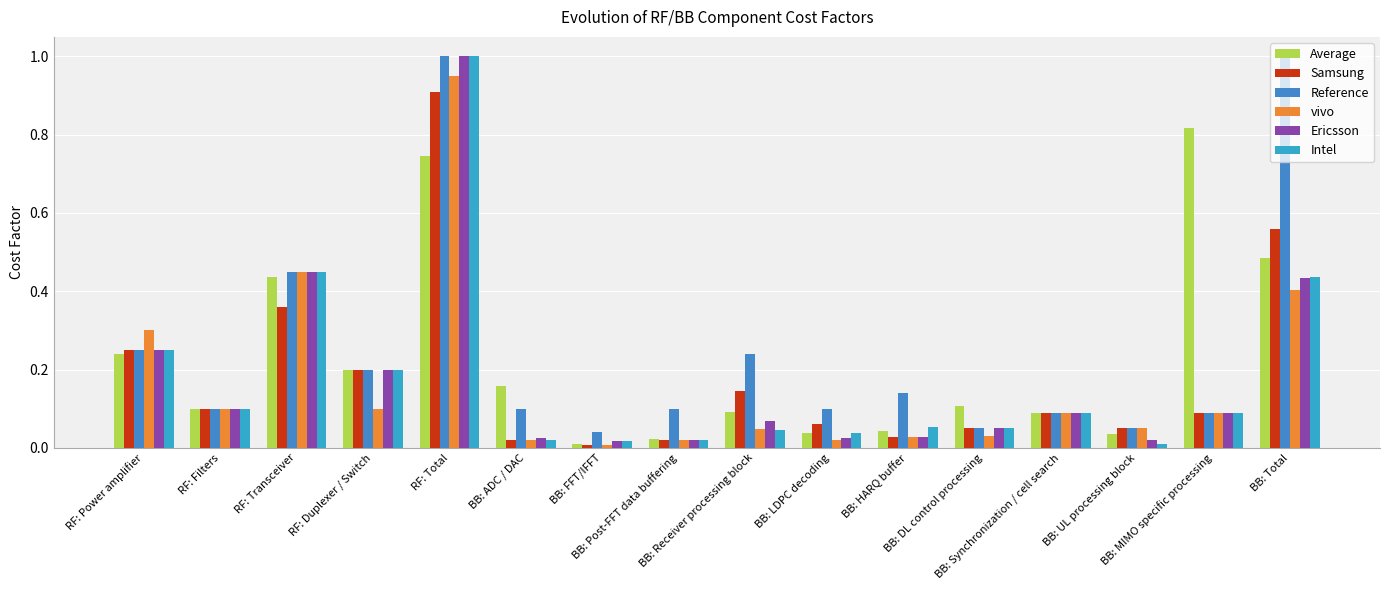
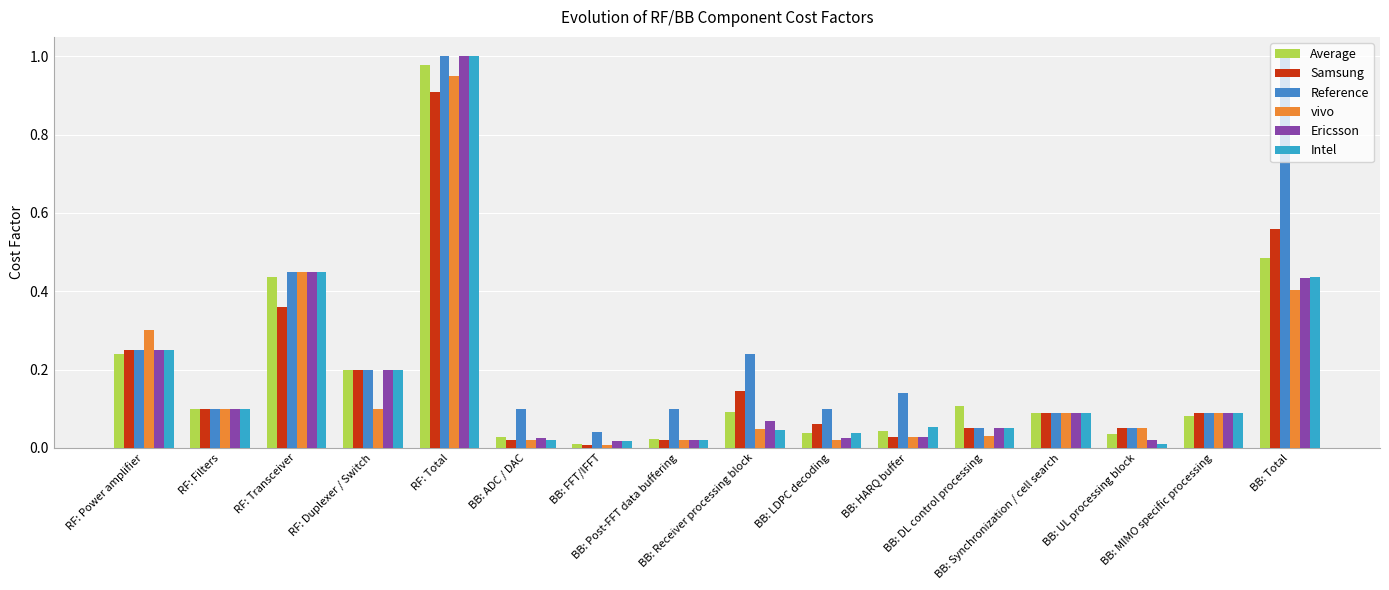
  {
    "Average": {
      "RF: Power amplifier": 0.24,
      "RF: Filters": 0.10,
      "RF: Transceiver": 0.44,
      "RF: Duplexer / Switch": 0.20,
-     "RF: Total": 0.74,
-     "BB: ADC / DAC": 0.16,
+     "RF: Total": 0.98,
+     "BB: ADC / DAC": 0.03,
      "BB: FFT/IFFT": 0.01,
      "BB: Post-FFT data buffering": 0.02,
      "BB: Receiver processing block": 0.09,
      "BB: LDPC decoding": 0.04,
      "BB: HARQ buffer": 0.04,
      "BB: DL control processing": 0.11,
      "BB: Synchronization / cell search": 0.09,
      "BB: UL processing block": 0.04,
-     "BB: MIMO specific processing": 0.82,
+     "BB: MIMO specific processing": 0.08,
      "BB: Total": 0.48
    },
    "Samsung": {
      "RF: Power amplifier": 0.25,
      "RF: Filters": 0.10,
      "RF: Transceiver": 0.36,
      "RF: Duplexer / Switch": 0.20,
      "RF: Total": 0.91,
      "BB: ADC / DAC": 0.02,
      "BB: FFT/IFFT": 0.01,
      "BB: Post-FFT data buffering": 0.02,
      "BB: Receiver processing block": 0.14,
      "BB: LDPC decoding": 0.06,
      "BB: HARQ buffer": 0.03,
      "BB: DL control processing": 0.05,
      "BB: Synchronization / cell search": 0.09,
      "BB: UL processing block": 0.05,
      "BB: MIMO specific processing": 0.09,
      "BB: Total": 0.56
    },
    "vivo": {
      "RF: Power amplifier": 0.30,
      "RF: Filters": 0.10,
      "RF: Transceiver": 0.45,
      "RF: Duplexer / Switch": 0.10,
      "RF: Total": 0.95,
      "BB: ADC / DAC": 0.02,
      "BB: FFT/IFFT": 0.01,
      "BB: Post-FFT data buffering": 0.02,
      "BB: Receiver processing block": 0.05,
      "BB: LDPC decoding": 0.02,
      "BB: HARQ buffer": 0.03,
      "BB: DL control processing": 0.03,
      "BB: Synchronization / cell search": 0.09,
      "BB: UL processing block": 0.05,
      "BB: MIMO specific processing": 0.09,
      "BB: Total": 0.40
    },
    "Ericsson": {
      "RF: Power amplifier": 0.25,
      "RF: Filters": 0.10,
      "RF: Transceiver": 0.45,
      "RF: Duplexer / Switch": 0.20,
      "RF: Total": 1.00,
      "BB: ADC / DAC": 0.03,
      "BB: FFT/IFFT": 0.02,
      "BB: Post-FFT data buffering": 0.02,
      "BB: Receiver processing block": 0.07,
      "BB: LDPC decoding": 0.03,
      "BB: HARQ buffer": 0.03,
      "BB: DL control processing": 0.05,
      "BB: Synchronization / cell search": 0.09,
      "BB: UL processing block": 0.02,
      "BB: MIMO specific processing": 0.09,
      "BB: Total": 0.43
    }
  }
